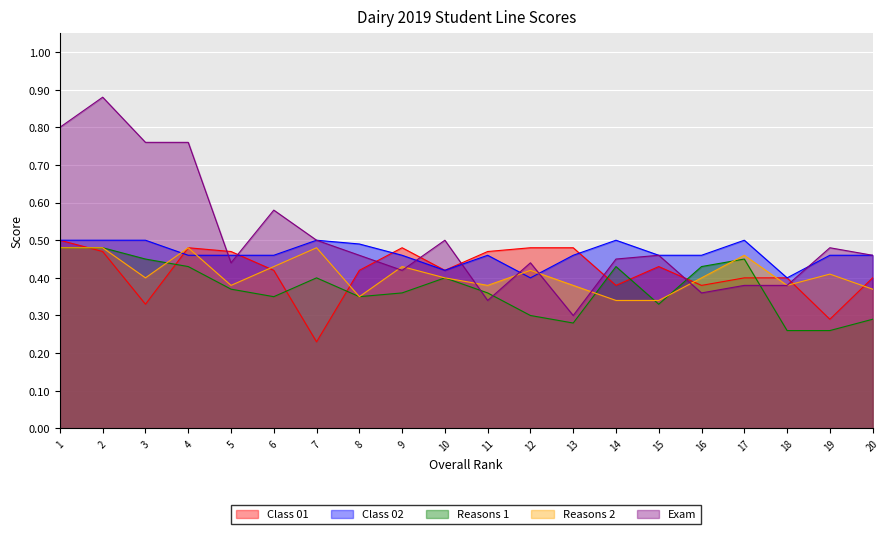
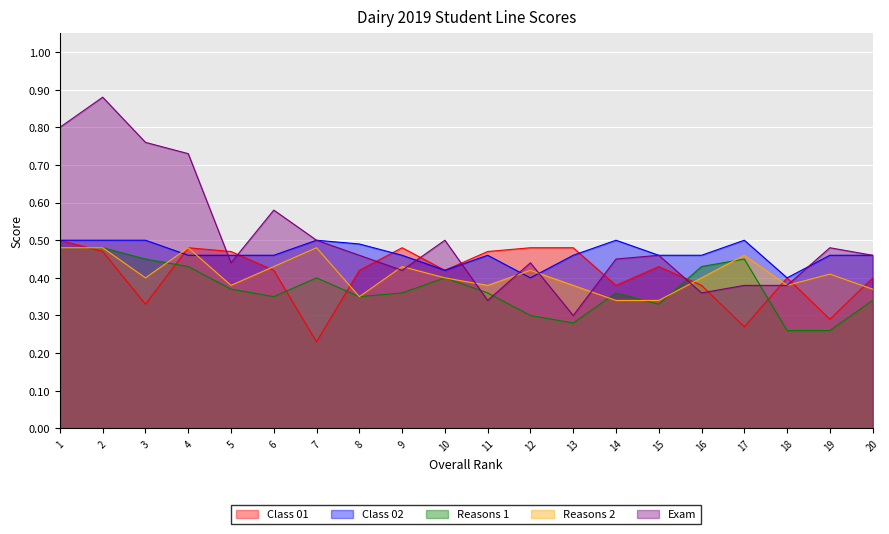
  {
    "Class 01": {
      "2": 0.47,
      "3": 0.33,
      "5": 0.47,
      "6": 0.42,
      "7": 0.23,
      "8": 0.42,
      "9": 0.48,
      "11": 0.47,
      "12": 0.48,
      "13": 0.48,
      "14": 0.38,
      "15": 0.43,
      "16": 0.38,
-     "17": 0.40,
+     "17": 0.27,
      "19": 0.29,
      "20": 0.40
    },
    "Class 02": {
      "2": 0.50,
      "3": 0.50,
      "4": 0.46,
      "5": 0.46,
      "6": 0.46,
      "8": 0.49,
      "9": 0.46,
      "11": 0.46,
      "12": 0.40,
      "13": 0.46,
      "14": 0.50,
      "16": 0.46,
      "17": 0.50,
      "19": 0.46
    },
    "Reasons 1": {
      "3": 0.45,
      "4": 0.43,
      "5": 0.37,
      "6": 0.35,
      "7": 0.40,
      "9": 0.36,
      "11": 0.36,
      "12": 0.30,
      "13": 0.28,
-     "14": 0.43,
+     "14": 0.36,
      "15": 0.33,
      "16": 0.43,
      "17": 0.45,
      "18": 0.26,
      "19": 0.26,
-     "20": 0.29
+     "20": 0.34
    },
    "Reasons 2": {
      "3": 0.40,
      "5": 0.38,
      "6": 0.43,
      "7": 0.48,
      "9": 0.43,
      "11": 0.38,
      "12": 0.42,
      "13": 0.38,
      "14": 0.34,
      "15": 0.34,
      "16": 0.40,
      "17": 0.46,
      "19": 0.41,
      "20": 0.37
    },
    "Exam": {
      "1": 0.80,
      "2": 0.88,
      "3": 0.76,
-     "4": 0.76,
+     "4": 0.73,
      "5": 0.44,
      "6": 0.58,
      "8": 0.46,
      "9": 0.42,
      "10": 0.50,
      "11": 0.34,
      "12": 0.44,
      "13": 0.30,
      "14": 0.45,
      "16": 0.36,
      "17": 0.38,
      "19": 0.48
    }
  }
